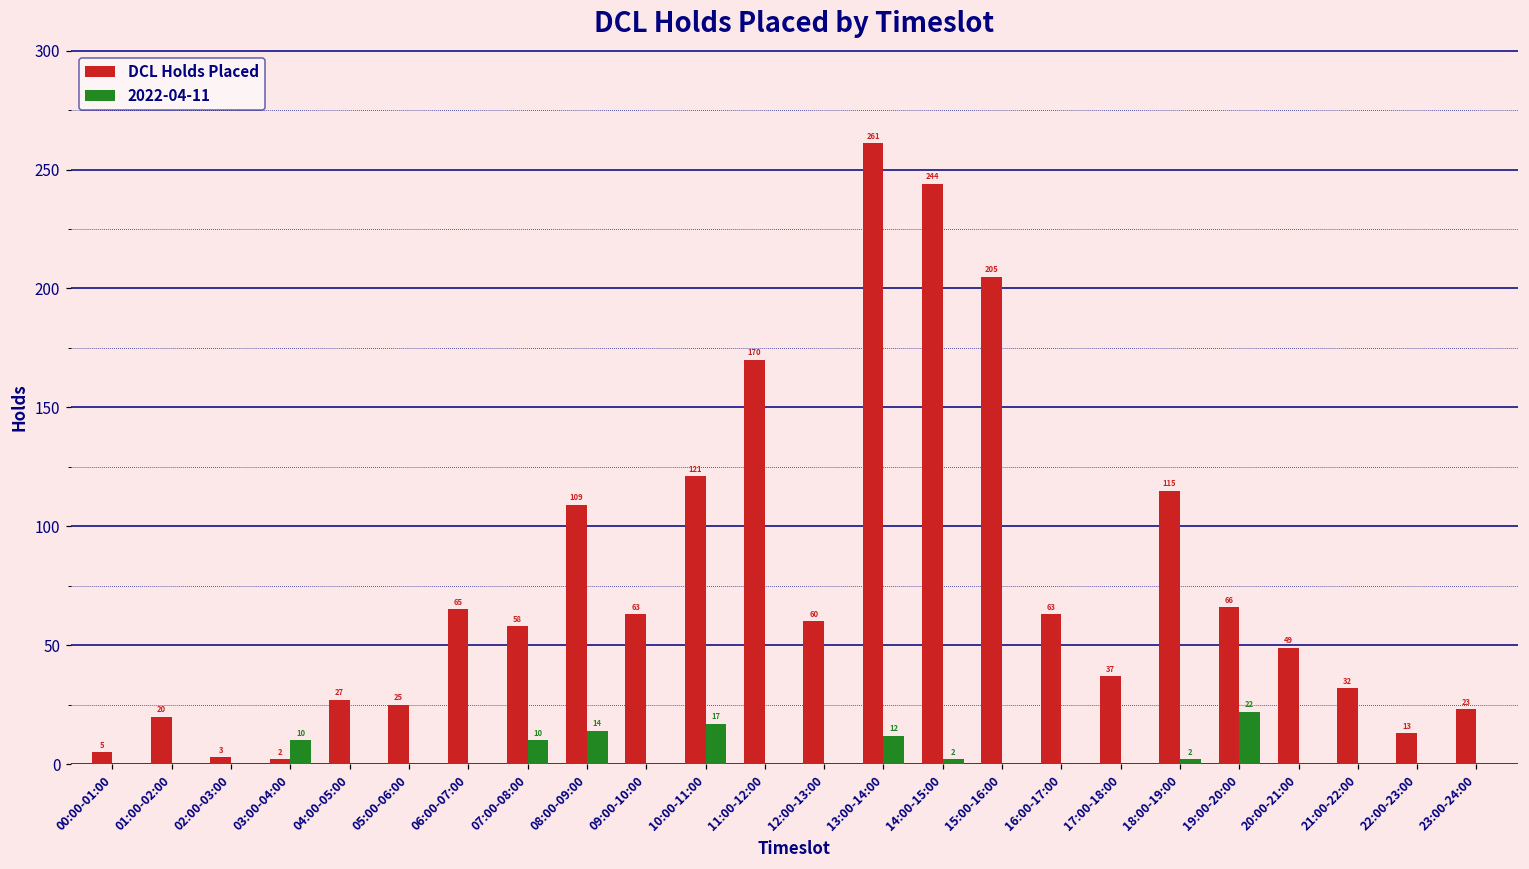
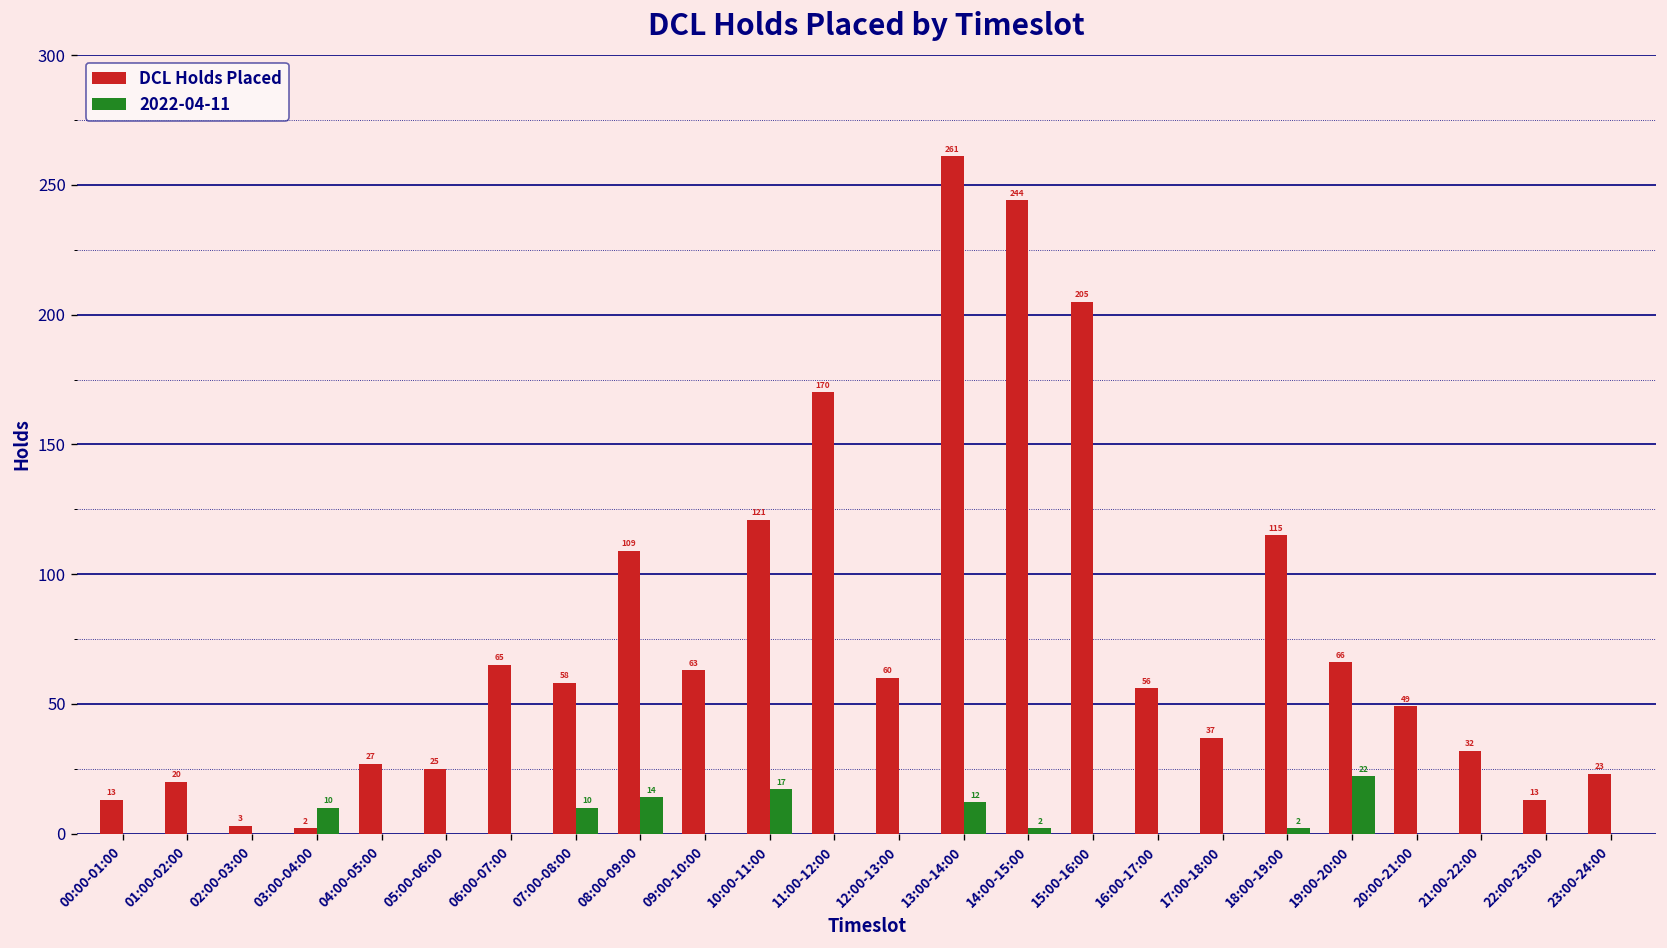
  {
    "DCL Holds Placed": {
-     "00:00-01:00": 5,
+     "00:00-01:00": 13,
      "01:00-02:00": 20,
      "02:00-03:00": 3,
      "03:00-04:00": 2,
      "04:00-05:00": 27,
      "05:00-06:00": 25,
      "06:00-07:00": 65,
      "07:00-08:00": 58,
      "08:00-09:00": 109,
      "09:00-10:00": 63,
      "10:00-11:00": 121,
      "11:00-12:00": 170,
      "12:00-13:00": 60,
      "13:00-14:00": 261,
      "14:00-15:00": 244,
      "15:00-16:00": 205,
-     "16:00-17:00": 63,
+     "16:00-17:00": 56,
      "17:00-18:00": 37,
      "18:00-19:00": 115,
      "19:00-20:00": 66,
      "20:00-21:00": 49,
      "21:00-22:00": 32,
      "22:00-23:00": 13,
      "23:00-24:00": 23
    },
    "2022-04-11": {
      "03:00-04:00": 10,
      "07:00-08:00": 10,
      "08:00-09:00": 14,
      "10:00-11:00": 17,
      "13:00-14:00": 12,
      "14:00-15:00": 2,
      "18:00-19:00": 2,
      "19:00-20:00": 22
    }
  }
